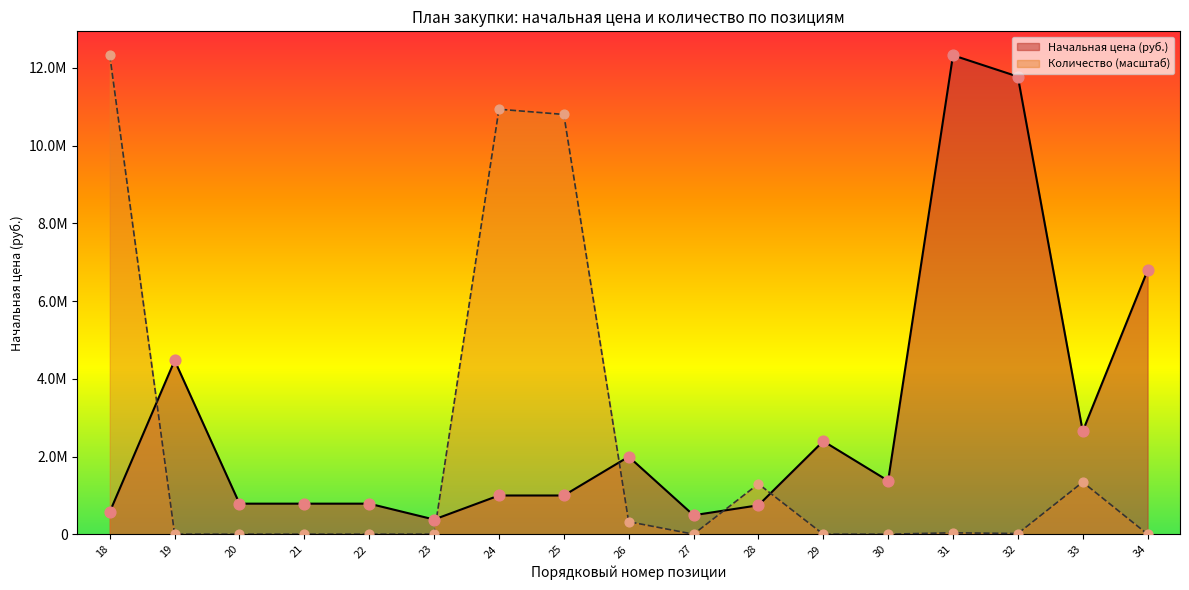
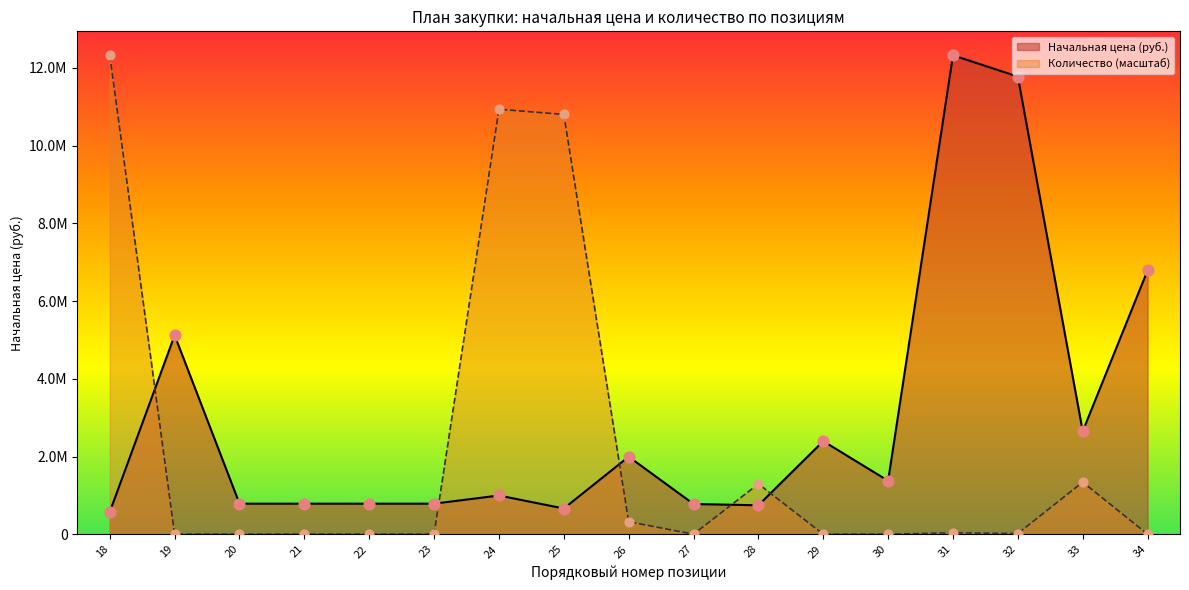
  {
    "Начальная цена (руб.)": {
      "18": 600000,
-     "19": 4500000,
+     "19": 5100000,
      "20": 800000,
      "21": 800000,
      "22": 800000,
-     "23": 400000,
+     "23": 800000,
      "24": 1000000,
-     "25": 1000000,
+     "25": 700000,
      "26": 2000000,
-     "27": 500000,
+     "27": 800000,
      "28": 700000,
      "29": 2400000,
      "30": 1400000,
      "31": 12300000,
      "32": 11800000,
      "33": 2700000,
      "34": 6800000
    },
    "Количество (масштаб)": {
      "18": 12300000,
      "19": 0,
      "20": 0,
      "21": 0,
      "22": 0,
      "23": 0,
      "24": 10900000,
      "25": 10800000,
      "26": 300000,
      "27": 0,
      "28": 1300000,
      "29": 0,
      "30": 0,
      "31": 0,
      "32": 0,
      "33": 1300000,
      "34": 0
    }
  }
